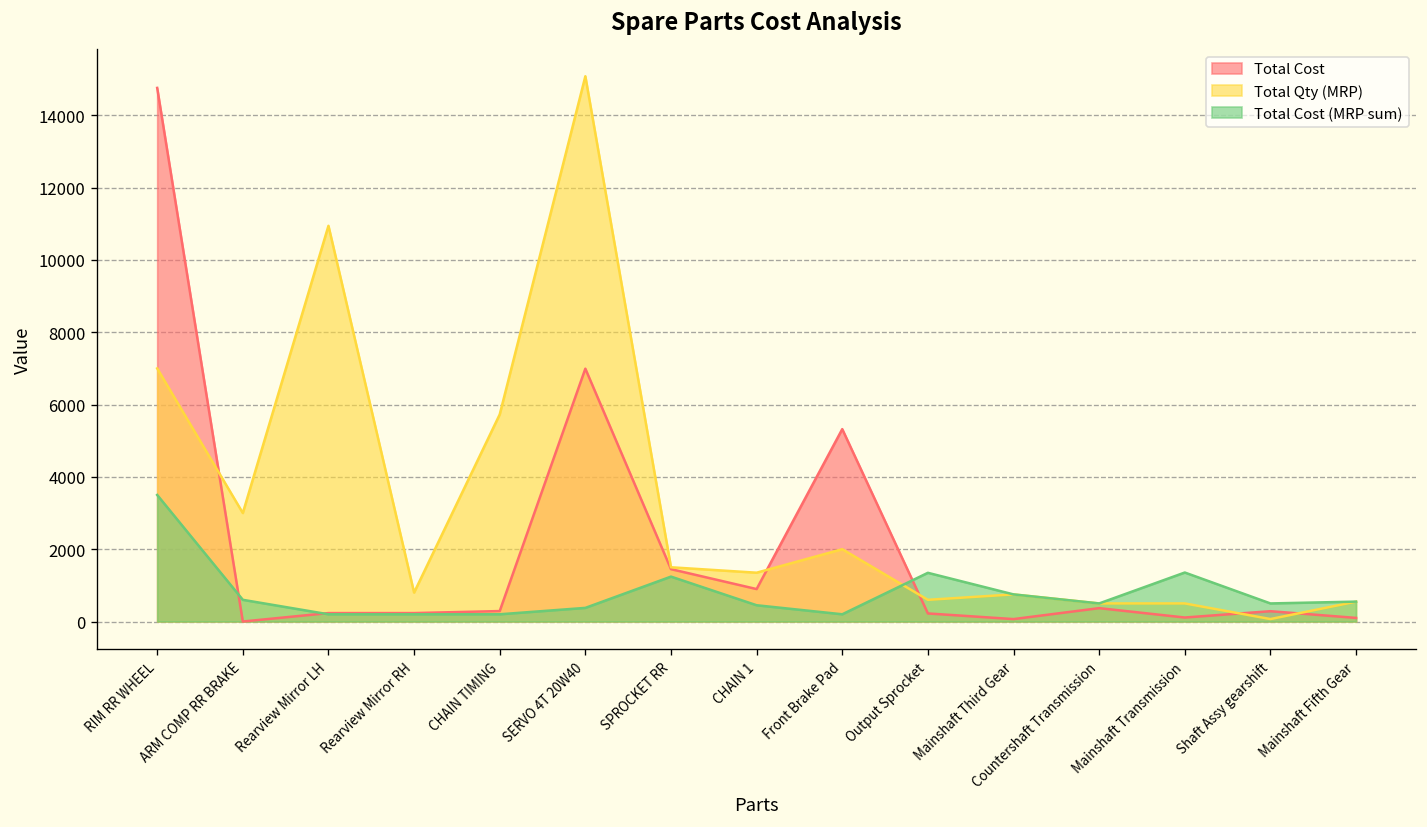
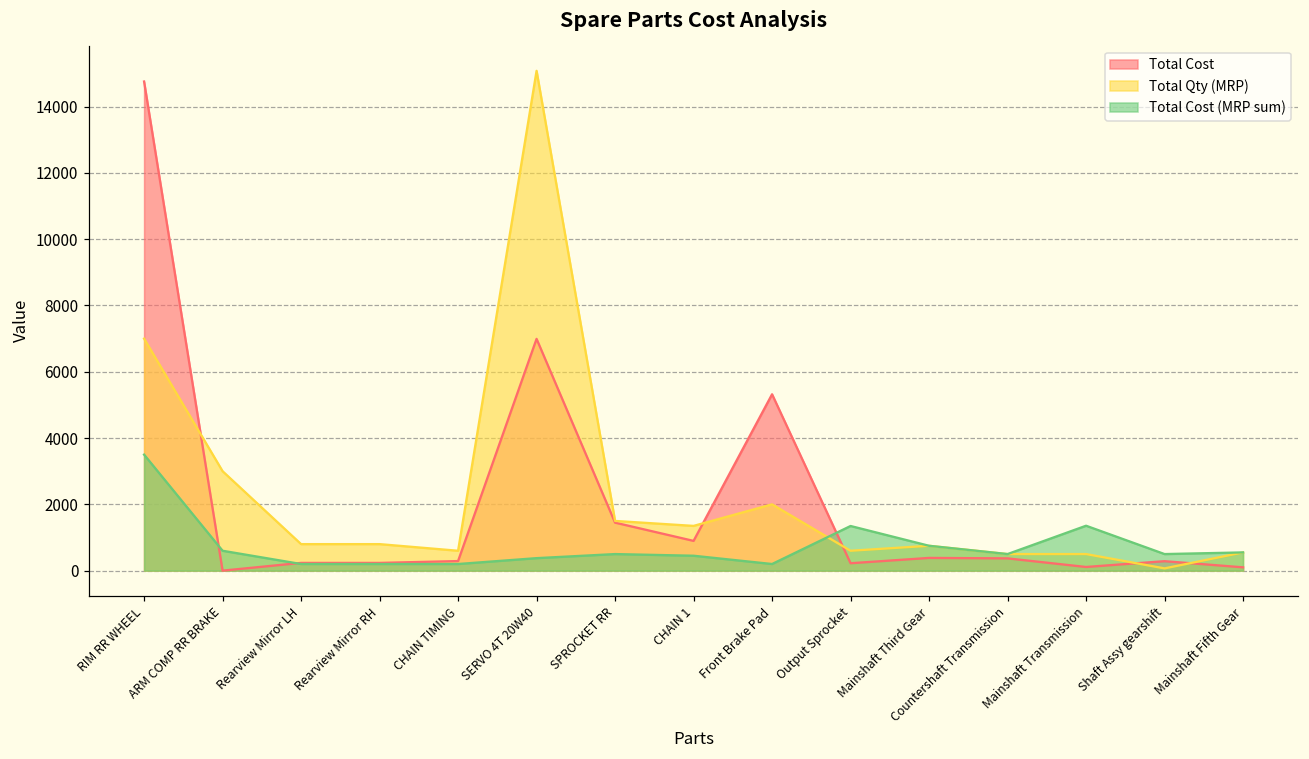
  {
    "Total Cost": {
      "RIM RR WHEEL": 14800,
      "ARM COMP RR BRAKE": 0,
      "CHAIN TIMING": 300,
      "SERVO 4T 20W40": 7000,
      "CHAIN 1": 900,
      "Front Brake Pad": 5300,
      "Output Sprocket": 200,
-     "Mainshaft Third Gear": 100,
+     "Mainshaft Third Gear": 400,
      "Countershaft Transmission": 400,
      "Mainshaft Transmission": 100,
      "Shaft Assy gearshift": 300,
      "Mainshaft Fifth Gear": 100
    },
    "Total Qty (MRP)": {
      "RIM RR WHEEL": 7000,
      "ARM COMP RR BRAKE": 3000,
-     "Rearview Mirror LH": 10900,
+     "Rearview Mirror LH": 800,
      "Rearview Mirror RH": 800,
-     "CHAIN TIMING": 5700,
+     "CHAIN TIMING": 600,
      "SERVO 4T 20W40": 15100,
      "CHAIN 1": 1400,
      "Front Brake Pad": 2000,
      "Output Sprocket": 600,
      "Mainshaft Transmission": 500,
      "Shaft Assy gearshift": 100
    },
    "Total Cost (MRP sum)": {
      "RIM RR WHEEL": 3500,
      "ARM COMP RR BRAKE": 600,
      "CHAIN TIMING": 200,
      "SERVO 4T 20W40": 400,
-     "SPROCKET RR": 1200,
+     "SPROCKET RR": 500,
      "CHAIN 1": 500,
      "Front Brake Pad": 200,
      "Output Sprocket": 1300,
      "Mainshaft Transmission": 1400,
      "Shaft Assy gearshift": 500
    }
  }
